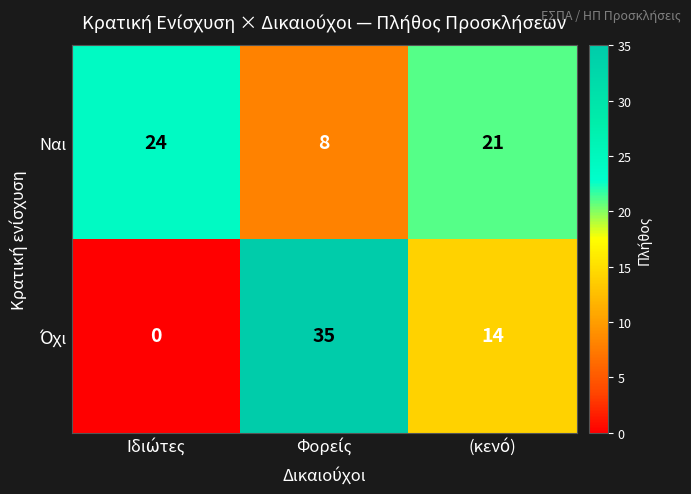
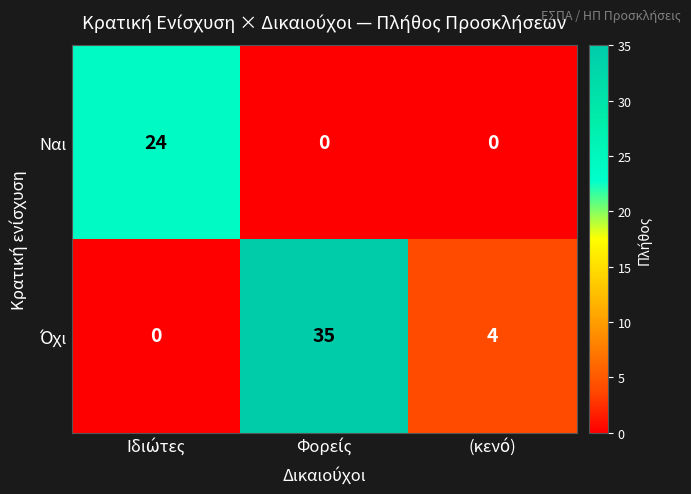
  {
    "Ναι": {
      "Ιδιώτες": 24,
-     "Φορείς": 8,
-     "(κενό)": 21
+     "Φορείς": 0,
+     "(κενό)": 0
    },
    "Όχι": {
      "Ιδιώτες": 0,
      "Φορείς": 35,
-     "(κενό)": 14
+     "(κενό)": 4
    }
  }
